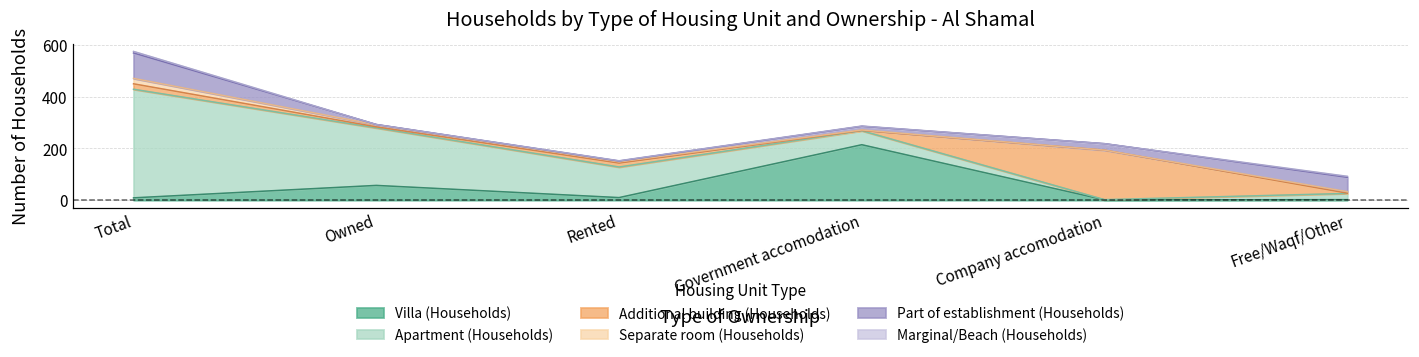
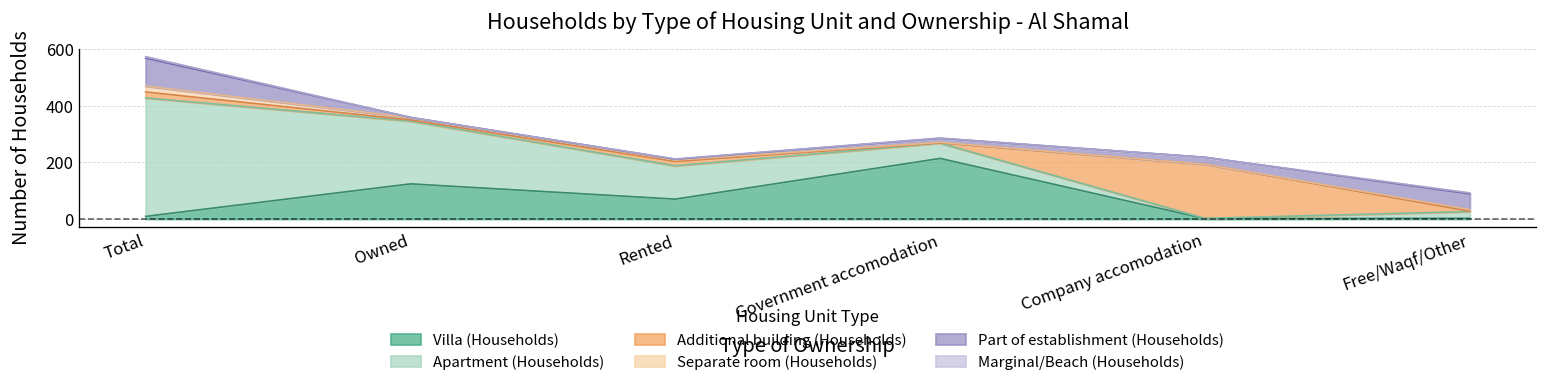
  {
    "Villa (Households)": {
      "Total": 10,
-     "Owned": 60,
-     "Rented": 10,
+     "Owned": 120,
+     "Rented": 70,
      "Government accomodation": 210,
      "Free/Waqf/Other": 0
    },
    "Additional building (Households)": {
      "Total": 20
    },
    "Separate room (Households)": {
      "Total": 20
    }
  }
